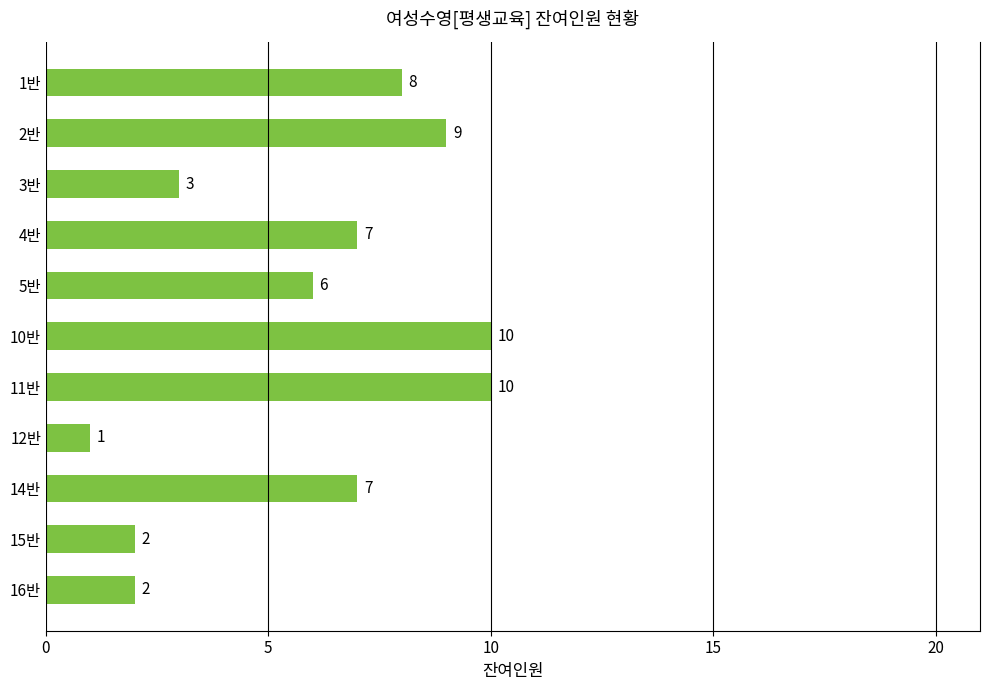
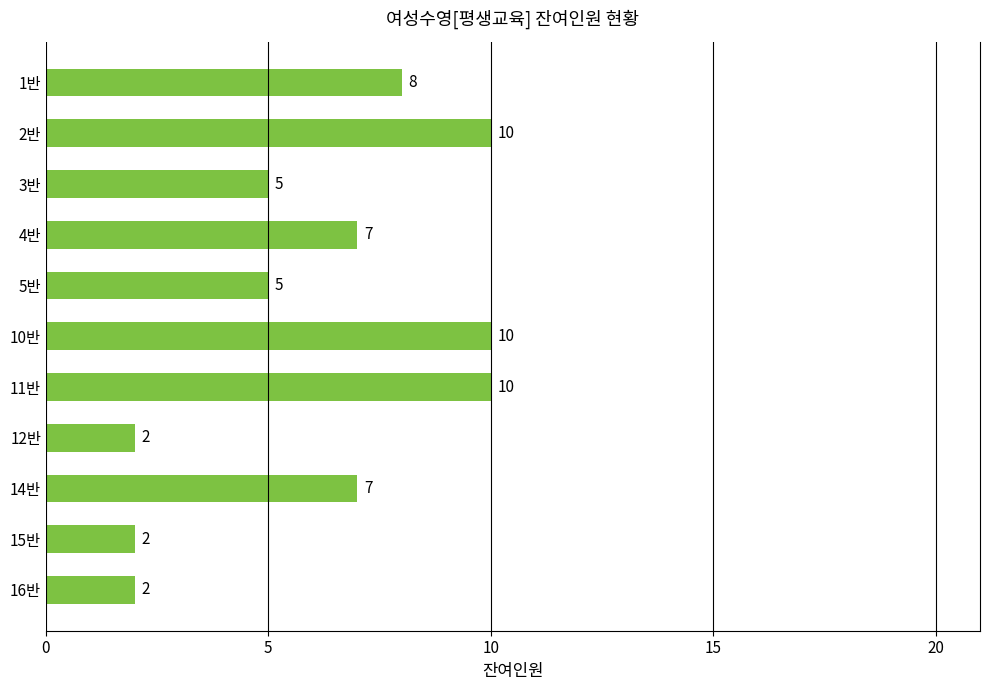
  {
    "1반": 8,
-   "2반": 9,
-   "3반": 3,
+   "2반": 10,
+   "3반": 5,
    "4반": 7,
-   "5반": 6,
+   "5반": 5,
    "10반": 10,
    "11반": 10,
-   "12반": 1,
+   "12반": 2,
    "14반": 7,
    "15반": 2,
    "16반": 2
  }
